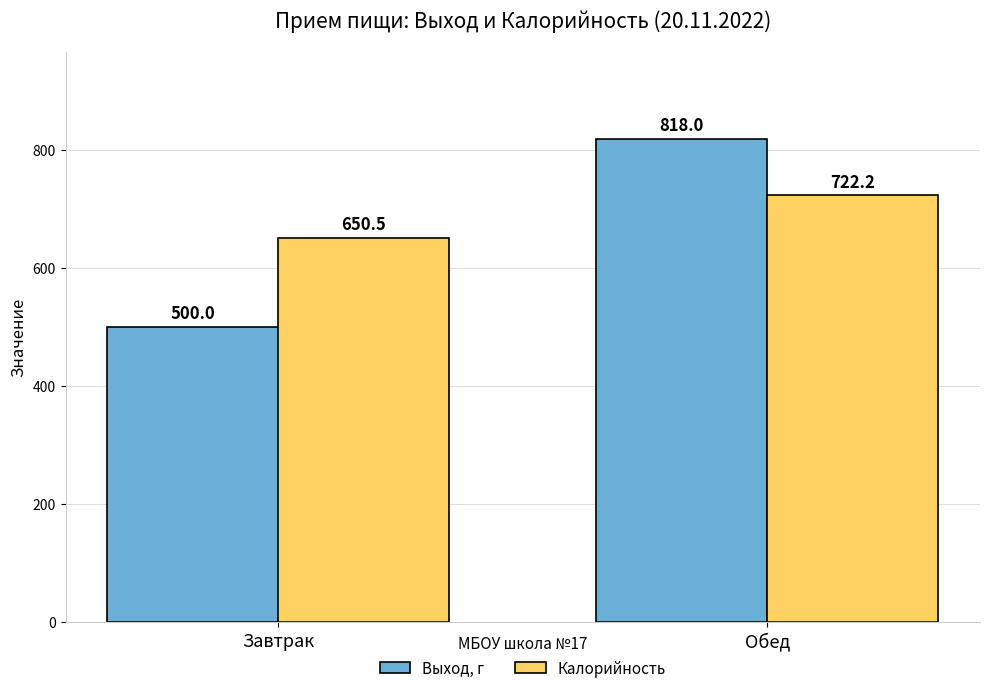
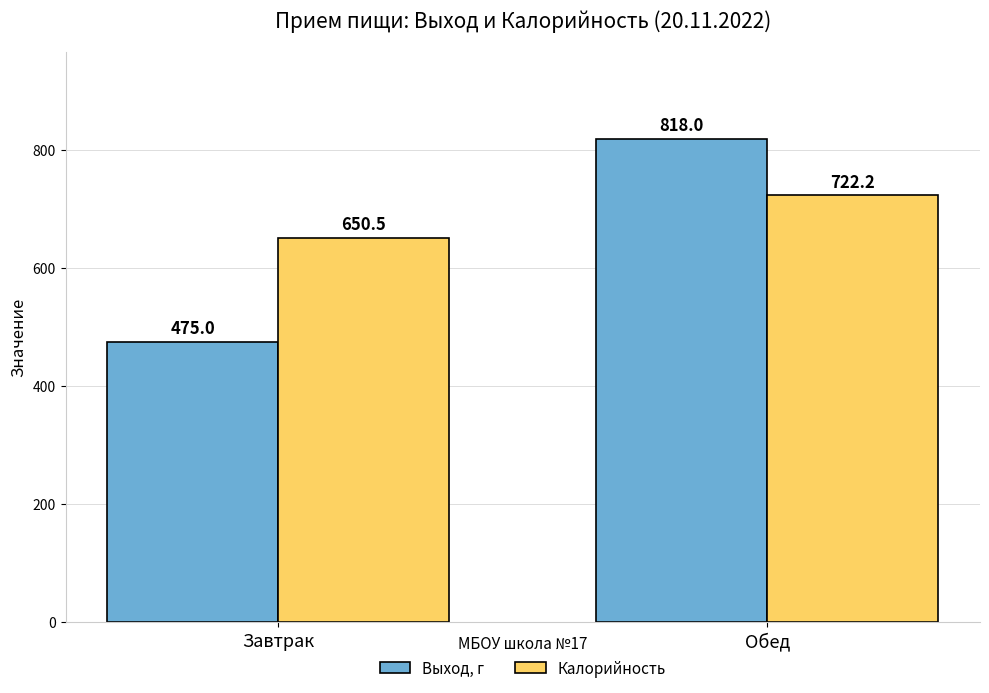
  {
    "Выход, г": {
-     "Завтрак": 500.0,
+     "Завтрак": 475.0,
      "Обед": 818.0
    },
    "Калорийность": {
      "Завтрак": 650.5,
      "Обед": 722.2
    }
  }
